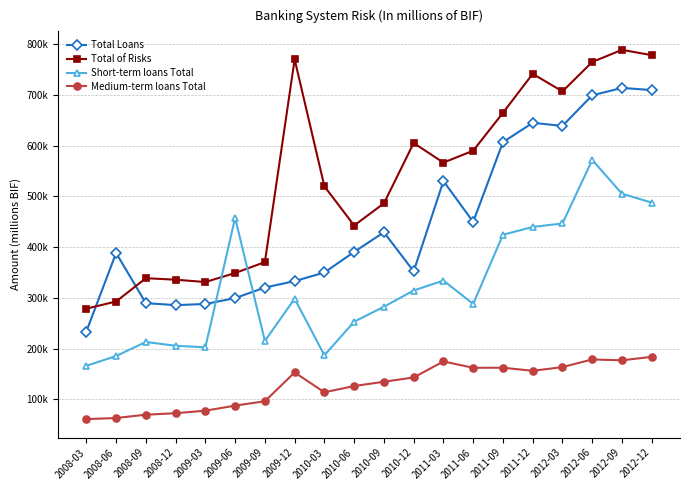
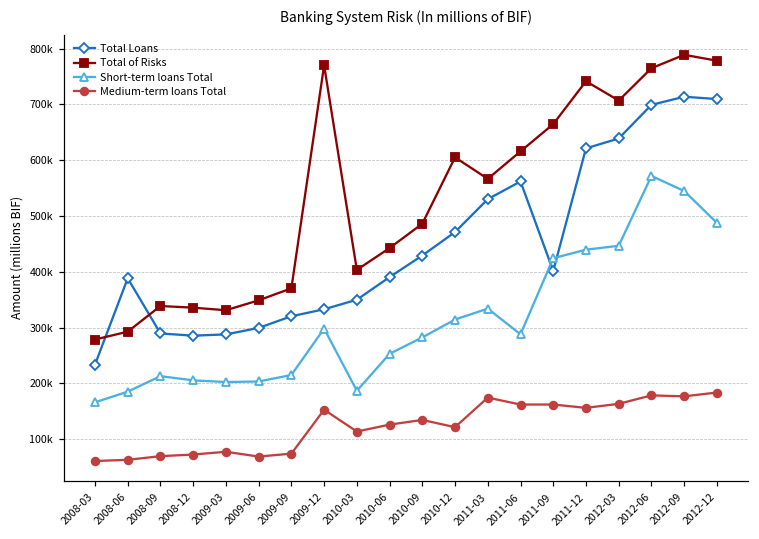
  {
    "Total Loans": {
      "2008-03": 230000,
      "2008-06": 390000,
      "2008-09": 290000,
      "2008-12": 290000,
      "2009-03": 290000,
      "2009-06": 300000,
      "2009-09": 320000,
      "2009-12": 330000,
      "2010-03": 350000,
      "2010-06": 390000,
      "2010-09": 430000,
-     "2010-12": 350000,
+     "2010-12": 470000,
      "2011-03": 530000,
-     "2011-06": 450000,
-     "2011-09": 610000,
-     "2011-12": 640000,
+     "2011-06": 560000,
+     "2011-09": 400000,
+     "2011-12": 620000,
      "2012-03": 640000,
      "2012-06": 700000,
      "2012-09": 710000,
      "2012-12": 710000
    },
    "Total of Risks": {
      "2008-03": 280000,
      "2008-06": 290000,
      "2008-09": 340000,
      "2008-12": 340000,
      "2009-03": 330000,
      "2009-06": 350000,
      "2009-09": 370000,
      "2009-12": 770000,
-     "2010-03": 520000,
+     "2010-03": 400000,
      "2010-06": 440000,
      "2010-09": 490000,
      "2010-12": 610000,
      "2011-03": 570000,
-     "2011-06": 590000,
+     "2011-06": 620000,
      "2011-09": 660000,
      "2011-12": 740000,
      "2012-03": 710000,
      "2012-06": 760000,
      "2012-09": 790000,
      "2012-12": 780000
    },
    "Short-term loans Total": {
      "2008-03": 170000,
      "2008-06": 190000,
      "2008-09": 210000,
      "2008-12": 210000,
      "2009-03": 200000,
-     "2009-06": 460000,
+     "2009-06": 200000,
      "2009-09": 220000,
      "2009-12": 300000,
      "2010-03": 190000,
      "2010-06": 250000,
      "2010-09": 280000,
      "2010-12": 310000,
      "2011-03": 330000,
      "2011-06": 290000,
      "2011-09": 420000,
      "2011-12": 440000,
      "2012-03": 450000,
      "2012-06": 570000,
-     "2012-09": 510000,
+     "2012-09": 540000,
      "2012-12": 490000
    },
    "Medium-term loans Total": {
      "2008-03": 60000,
      "2008-06": 60000,
      "2008-09": 70000,
      "2008-12": 70000,
      "2009-03": 80000,
-     "2009-06": 90000,
-     "2009-09": 100000,
+     "2009-06": 70000,
+     "2009-09": 70000,
      "2009-12": 150000,
      "2010-03": 110000,
      "2010-06": 130000,
      "2010-09": 130000,
-     "2010-12": 140000,
+     "2010-12": 120000,
      "2011-03": 170000,
      "2011-06": 160000,
      "2011-09": 160000,
      "2011-12": 160000,
      "2012-03": 160000,
      "2012-06": 180000,
      "2012-09": 180000,
      "2012-12": 180000
    }
  }
